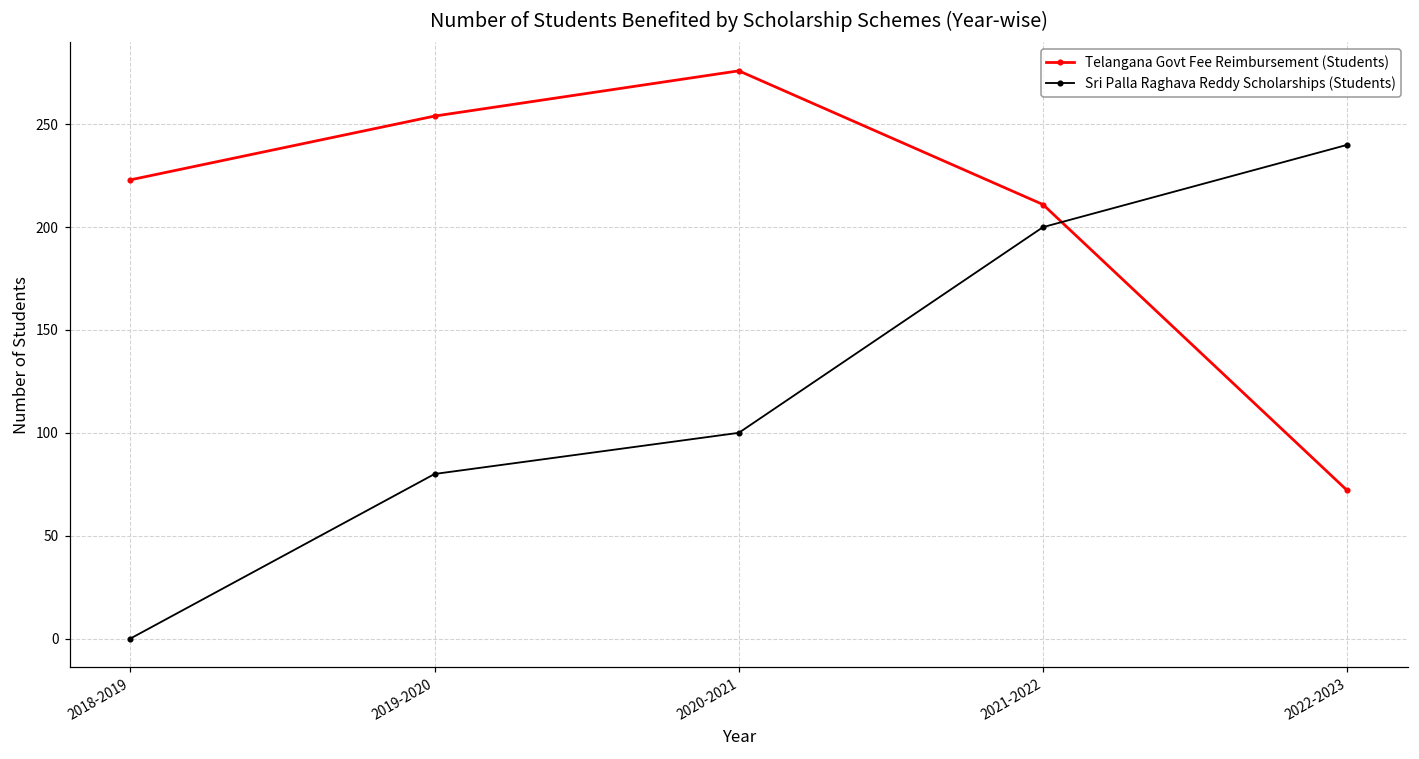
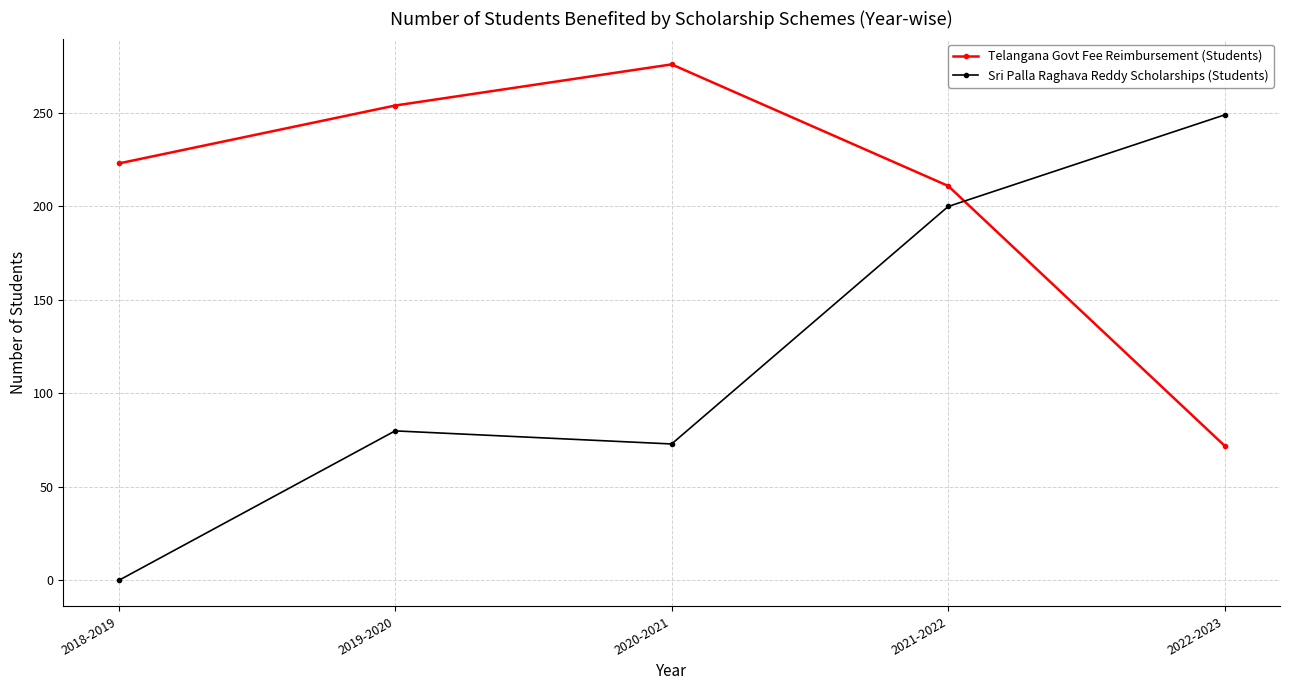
  {
    "Telangana Govt Fee Reimbursement (Students)": {
      "2018-2019": 223,
      "2019-2020": 254,
      "2020-2021": 276,
      "2021-2022": 211,
      "2022-2023": 72
    },
    "Sri Palla Raghava Reddy Scholarships (Students)": {
      "2018-2019": 0,
      "2019-2020": 80,
-     "2020-2021": 100,
+     "2020-2021": 73,
      "2021-2022": 200,
-     "2022-2023": 240
+     "2022-2023": 249
    }
  }
